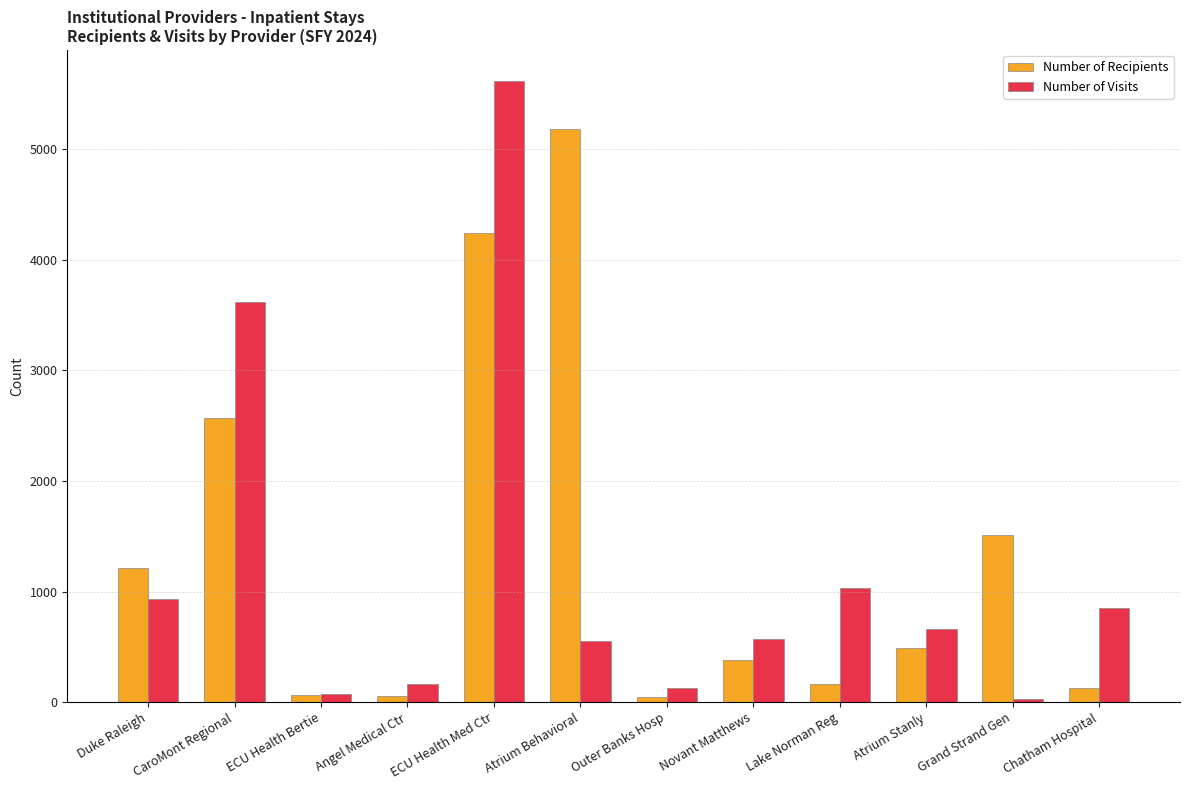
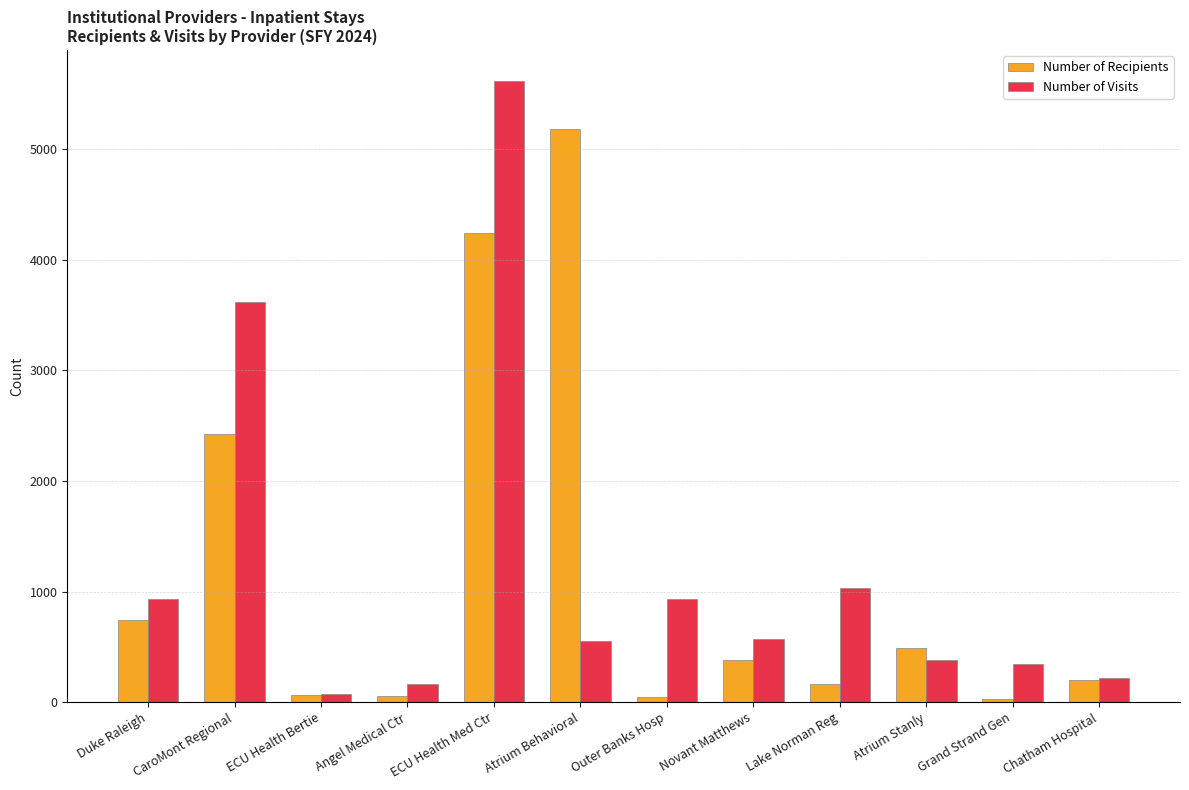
  {
    "Number of Recipients": {
-     "Duke Raleigh": 1210,
-     "CaroMont Regional": 2570,
+     "Duke Raleigh": 740,
+     "CaroMont Regional": 2420,
      "ECU Health Bertie": 70,
      "Angel Medical Ctr": 50,
      "ECU Health Med Ctr": 4250,
      "Atrium Behavioral": 5180,
      "Outer Banks Hosp": 50,
      "Novant Matthews": 390,
      "Lake Norman Reg": 160,
      "Atrium Stanly": 490,
-     "Grand Strand Gen": 1510,
-     "Chatham Hospital": 120
+     "Grand Strand Gen": 30,
+     "Chatham Hospital": 200
    },
    "Number of Visits": {
      "Duke Raleigh": 930,
      "CaroMont Regional": 3610,
      "ECU Health Bertie": 80,
      "Angel Medical Ctr": 170,
      "ECU Health Med Ctr": 5620,
      "Atrium Behavioral": 560,
-     "Outer Banks Hosp": 130,
+     "Outer Banks Hosp": 930,
      "Novant Matthews": 570,
      "Lake Norman Reg": 1030,
-     "Atrium Stanly": 660,
-     "Grand Strand Gen": 30,
-     "Chatham Hospital": 850
+     "Atrium Stanly": 380,
+     "Grand Strand Gen": 340,
+     "Chatham Hospital": 220
    }
  }
